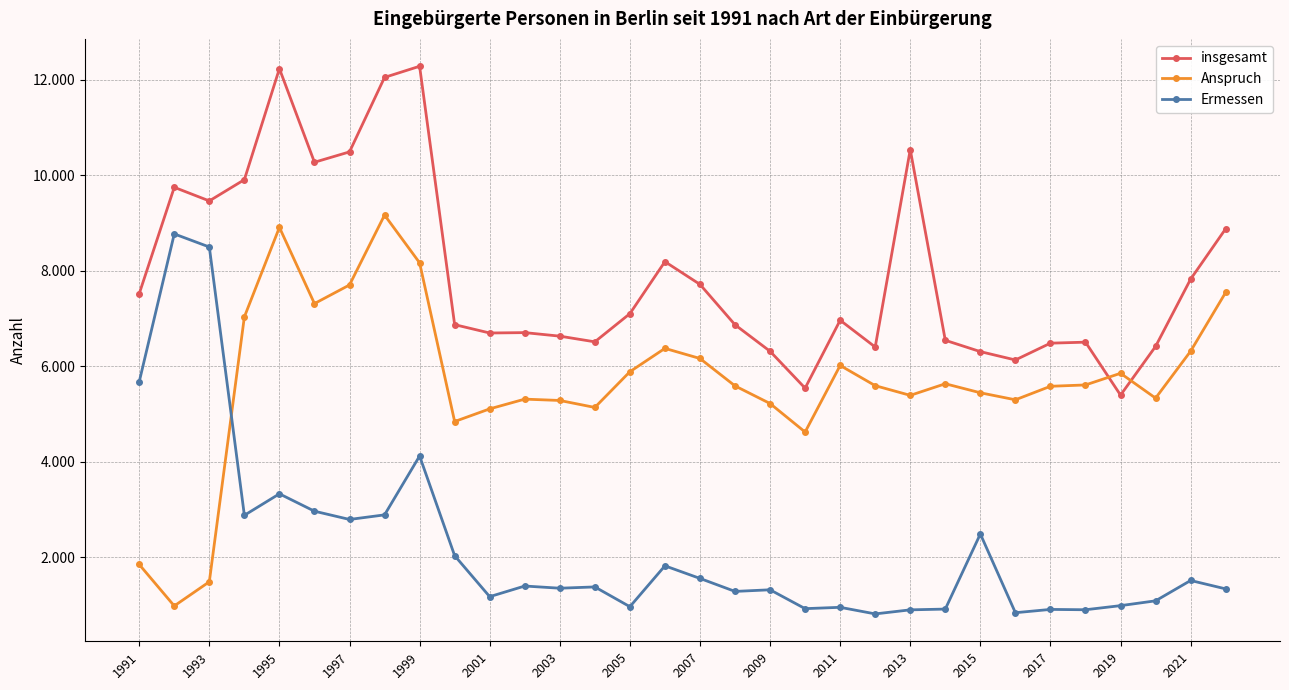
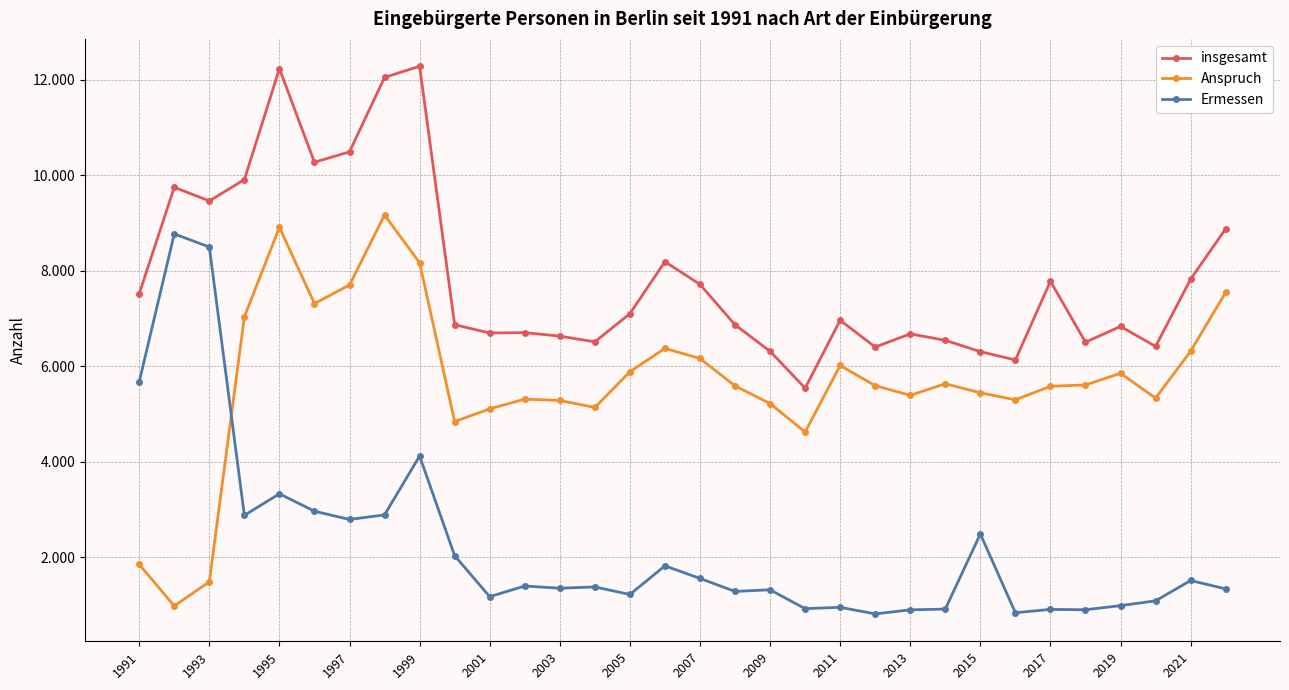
  {
    "insgesamt": {
      "1991": 7.5,
      "1993": 9.5,
      "1995": 12.2,
      "1997": 10.5,
      "1999": 12.3,
      "2001": 6.7,
      "2003": 6.6,
      "2005": 7.1,
      "2007": 7.7,
      "2009": 6.3,
      "2011": 7.0,
-     "2013": 10.5,
+     "2013": 6.7,
      "2015": 6.3,
-     "2017": 6.5,
-     "2019": 5.4,
+     "2017": 7.8,
+     "2019": 6.8,
      "2021": 7.8
    },
    "Anspruch": {
      "1991": 1.8,
      "1993": 1.5,
      "1995": 8.9,
      "1997": 7.7,
      "1999": 8.2,
      "2001": 5.1,
      "2003": 5.3,
      "2005": 5.9,
      "2007": 6.2,
      "2009": 5.2,
      "2011": 6.0,
      "2013": 5.4,
      "2015": 5.4,
      "2017": 5.6,
      "2019": 5.8,
      "2021": 6.3
    },
    "Ermessen": {
      "1991": 5.7,
      "1993": 8.5,
      "1995": 3.3,
      "1997": 2.8,
      "1999": 4.1,
      "2001": 1.2,
      "2003": 1.3,
-     "2005": 1.0,
+     "2005": 1.2,
      "2007": 1.6,
      "2009": 1.3,
      "2011": 0.9,
      "2013": 0.9,
      "2015": 2.5,
      "2017": 0.9,
      "2019": 1.0,
      "2021": 1.5
    }
  }
